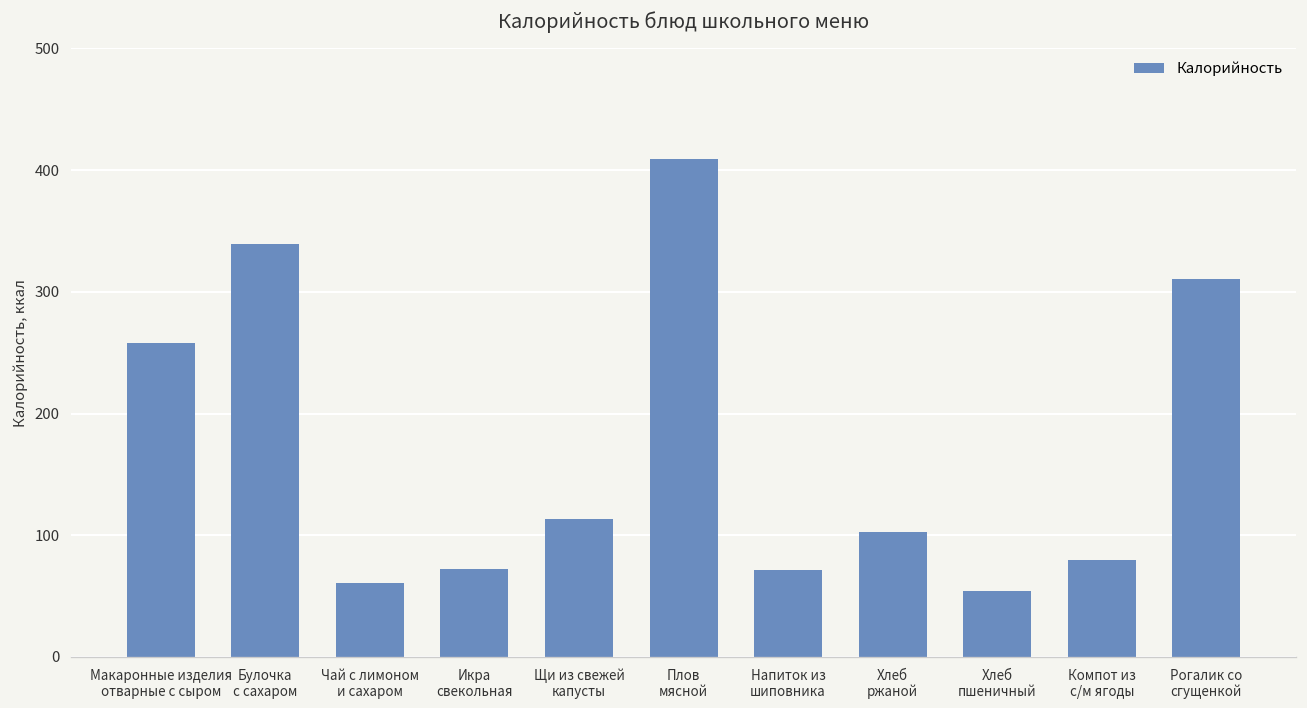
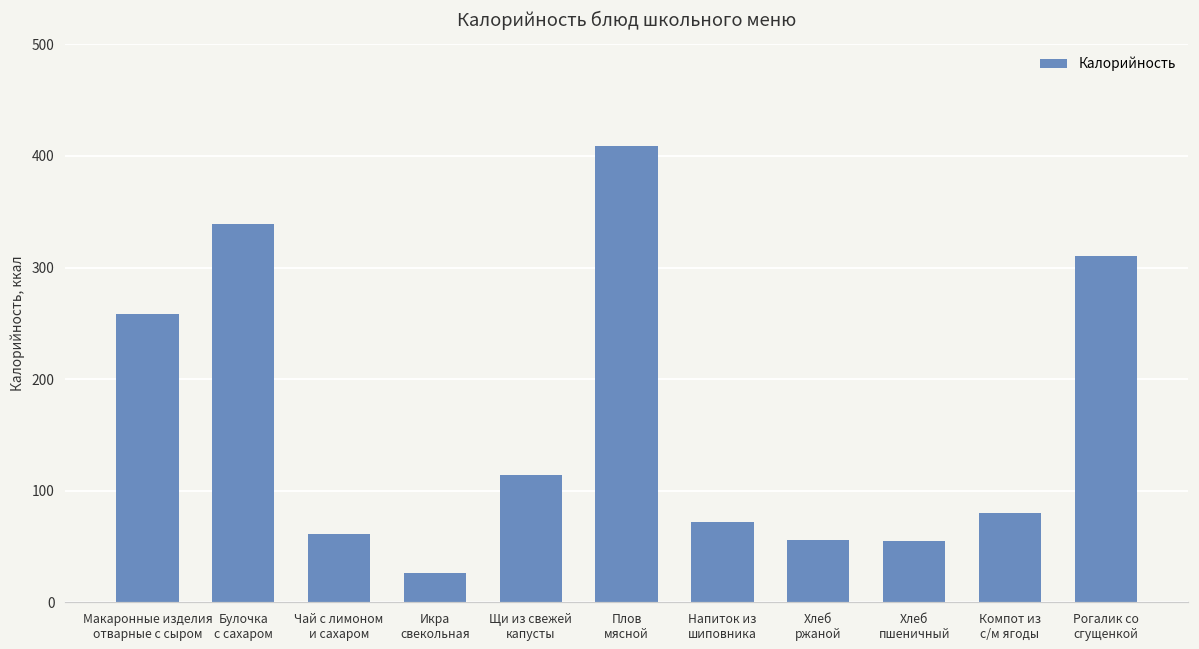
  {
    "Макаронные изделия отварные с сыром": 258,
    "Булочка с сахаром": 339,
    "Чай с лимоном и сахаром": 61,
-   "Икра свекольная": 72,
+   "Икра свекольная": 26,
    "Щи из свежей капусты": 114,
    "Плов мясной": 409,
    "Напиток из шиповника": 72,
-   "Хлеб ржаной": 103,
+   "Хлеб ржаной": 56,
    "Хлеб пшеничный": 54,
    "Компот из с/м ягоды": 80,
    "Рогалик со сгущенкой": 310
  }
